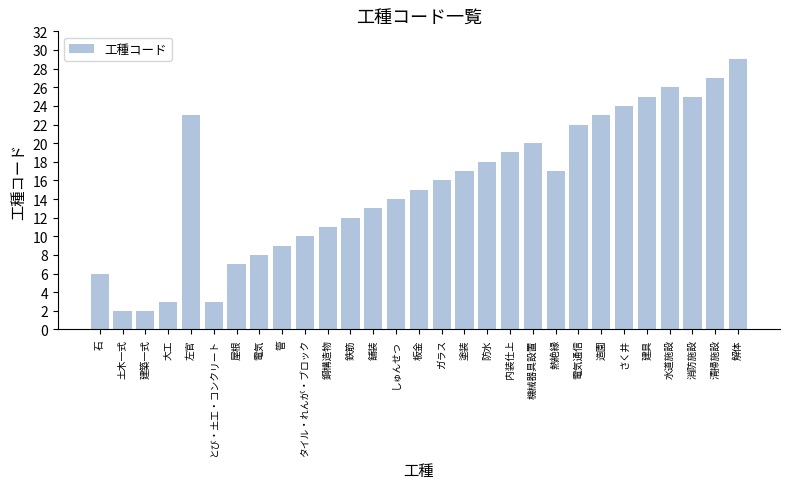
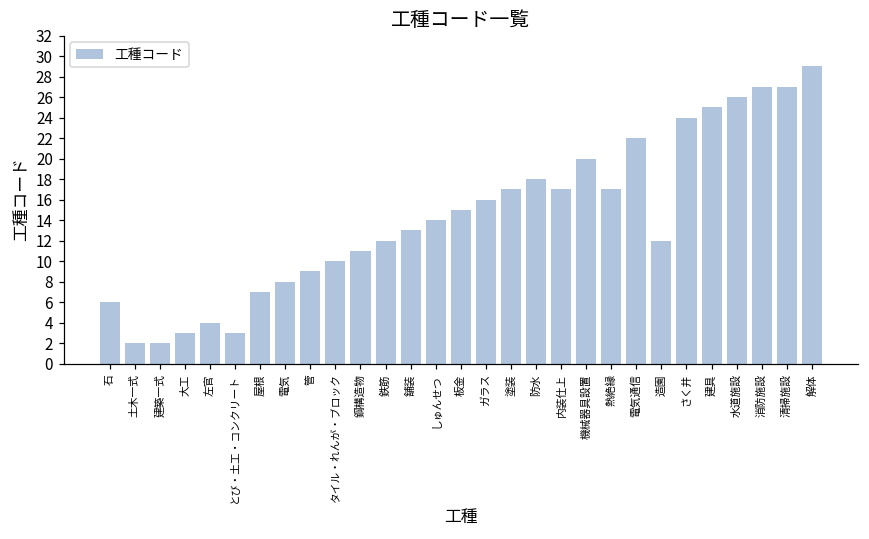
  {
    "石": 6,
    "土木一式": 2,
    "建築一式": 2,
    "大工": 3,
-   "左官": 23,
+   "左官": 4,
    "とび・土工・コンクリート": 3,
    "屋根": 7,
    "電気": 8,
    "管": 9,
    "タイル・れんが・ブロック": 10,
    "鋼構造物": 11,
    "鉄筋": 12,
    "舗装": 13,
    "しゅんせつ": 14,
    "板金": 15,
    "ガラス": 16,
    "塗装": 17,
    "防水": 18,
-   "内装仕上": 19,
+   "内装仕上": 17,
    "機械器具設置": 20,
    "熱絶縁": 17,
    "電気通信": 22,
-   "造園": 23,
+   "造園": 12,
    "さく井": 24,
    "建具": 25,
    "水道施設": 26,
-   "消防施設": 25,
+   "消防施設": 27,
    "清掃施設": 27,
    "解体": 29
  }
